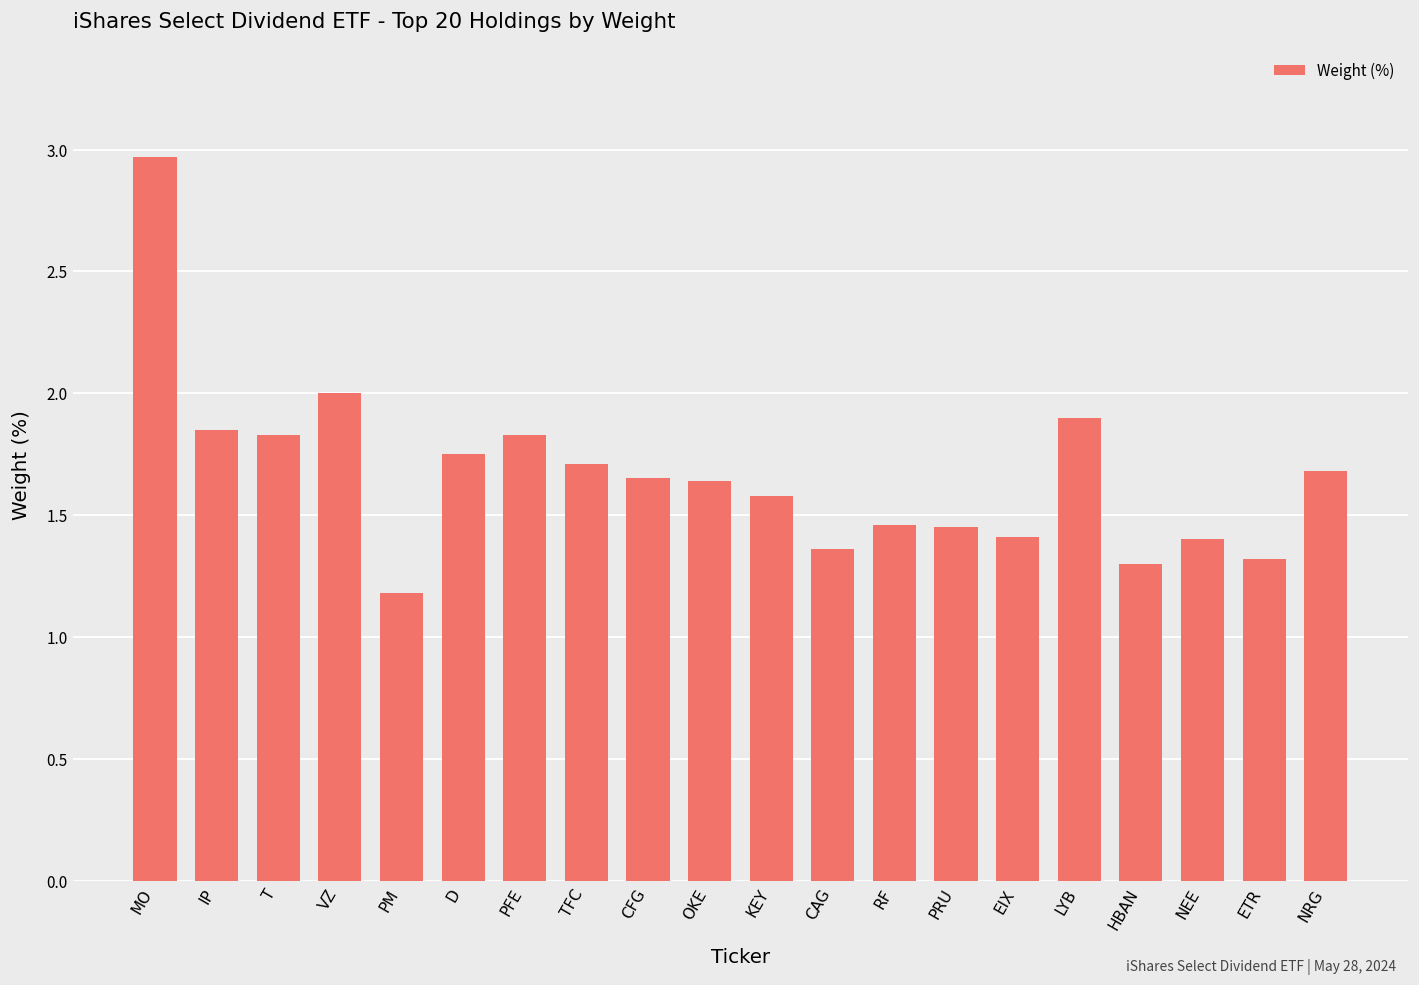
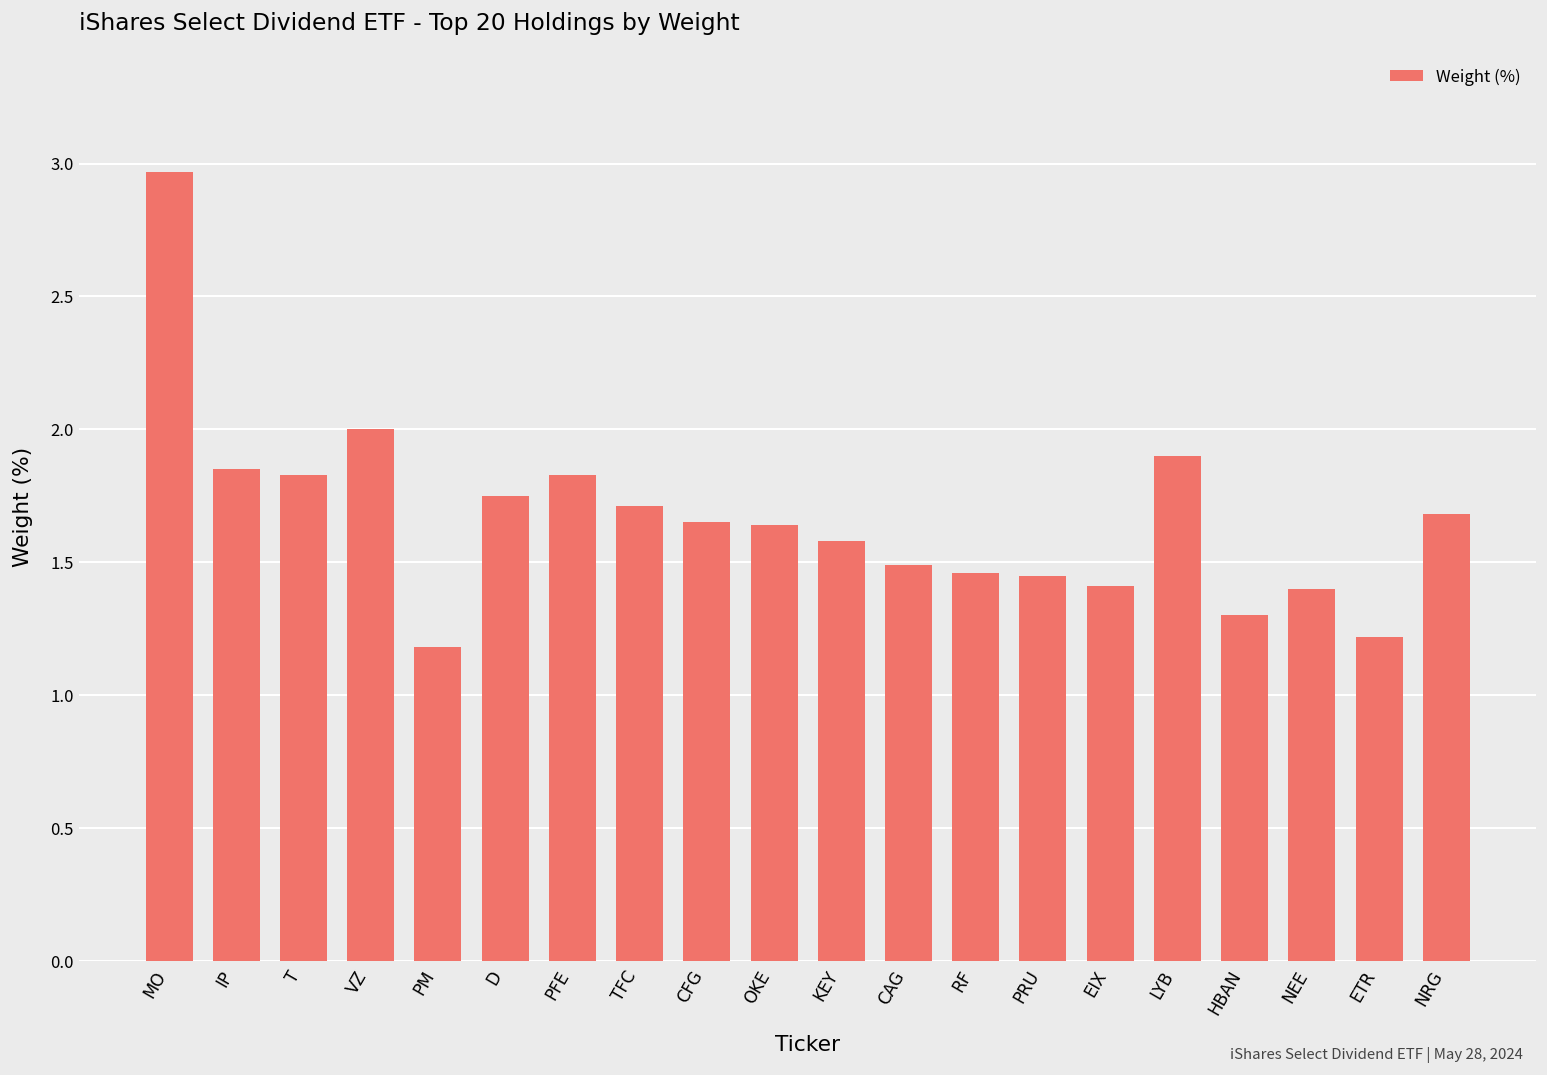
  {
    "MO": 2.97,
    "IP": 1.85,
    "T": 1.83,
    "VZ": 2.00,
    "PM": 1.18,
    "D": 1.75,
    "PFE": 1.83,
    "TFC": 1.71,
    "CFG": 1.65,
    "OKE": 1.64,
    "KEY": 1.58,
-   "CAG": 1.36,
+   "CAG": 1.49,
    "RF": 1.46,
    "PRU": 1.45,
    "EIX": 1.41,
    "LYB": 1.90,
    "HBAN": 1.30,
    "NEE": 1.40,
-   "ETR": 1.32,
+   "ETR": 1.22,
    "NRG": 1.68
  }
